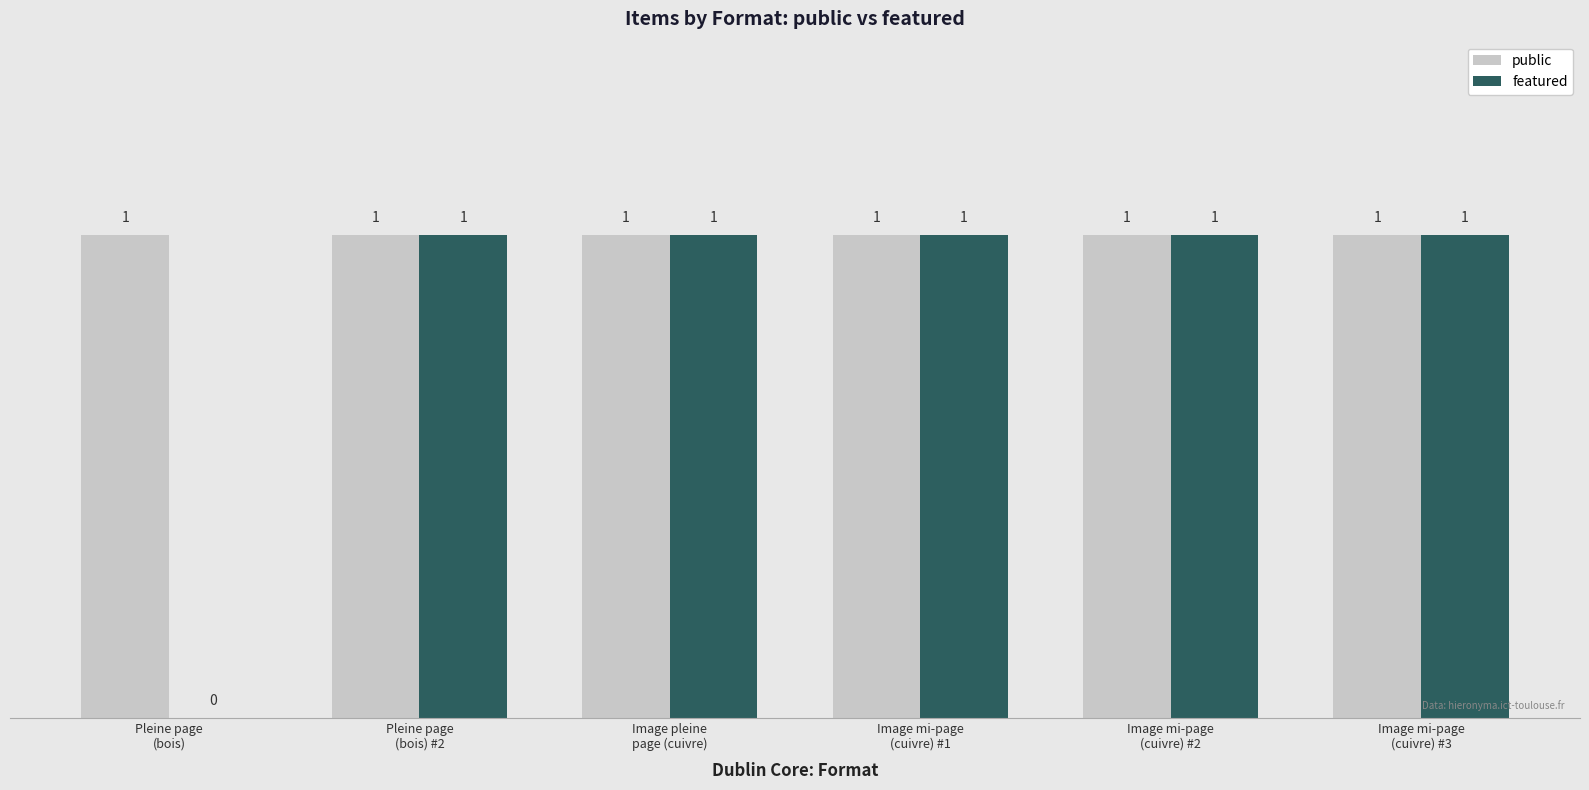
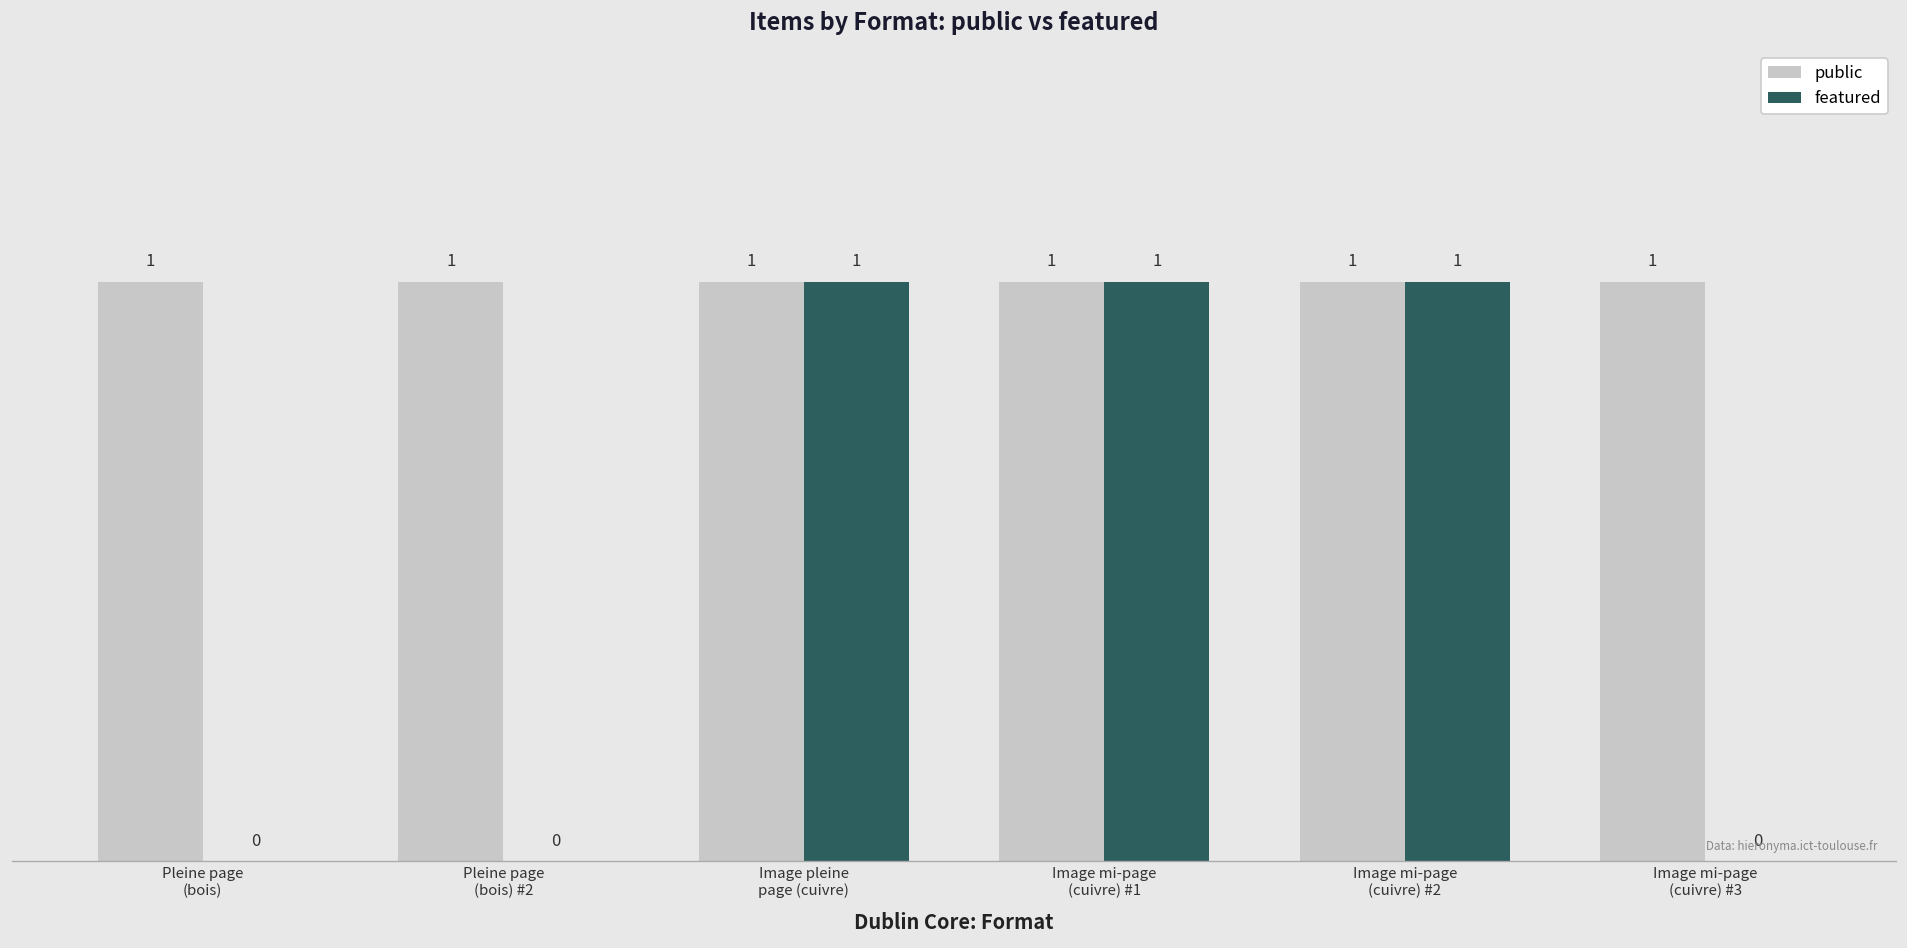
  {
    "public": {
      "Pleine page (bois)": 1,
      "Pleine page (bois) #2": 1,
      "Image pleine page (cuivre)": 1,
      "Image mi-page (cuivre) #1": 1,
      "Image mi-page (cuivre) #2": 1,
      "Image mi-page (cuivre) #3": 1
    },
    "featured": {
      "Pleine page (bois)": 0,
-     "Pleine page (bois) #2": 1,
+     "Pleine page (bois) #2": 0,
      "Image pleine page (cuivre)": 1,
      "Image mi-page (cuivre) #1": 1,
      "Image mi-page (cuivre) #2": 1,
-     "Image mi-page (cuivre) #3": 1
+     "Image mi-page (cuivre) #3": 0
    }
  }
